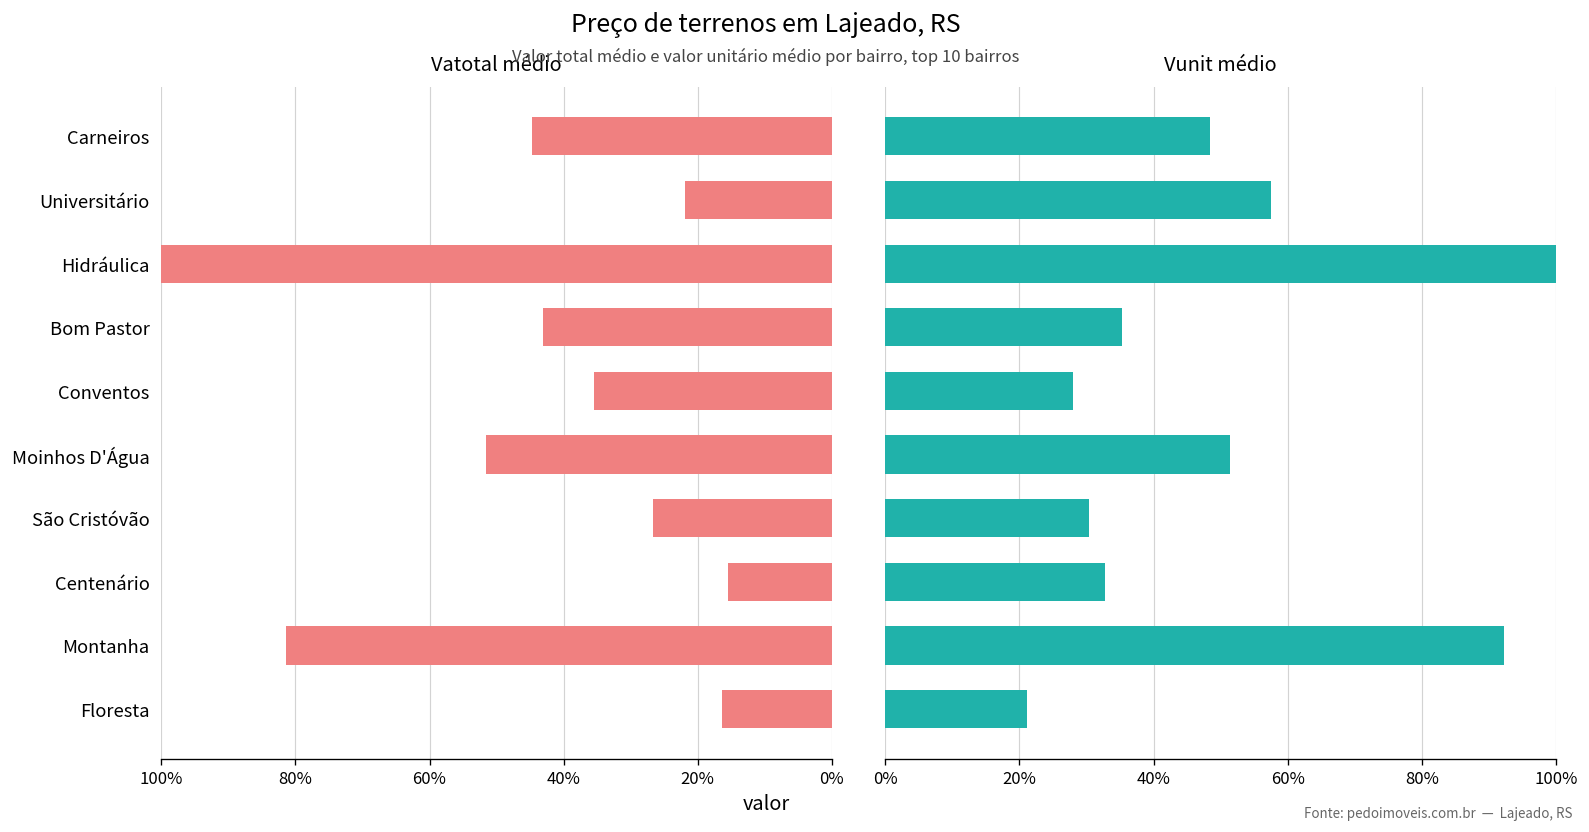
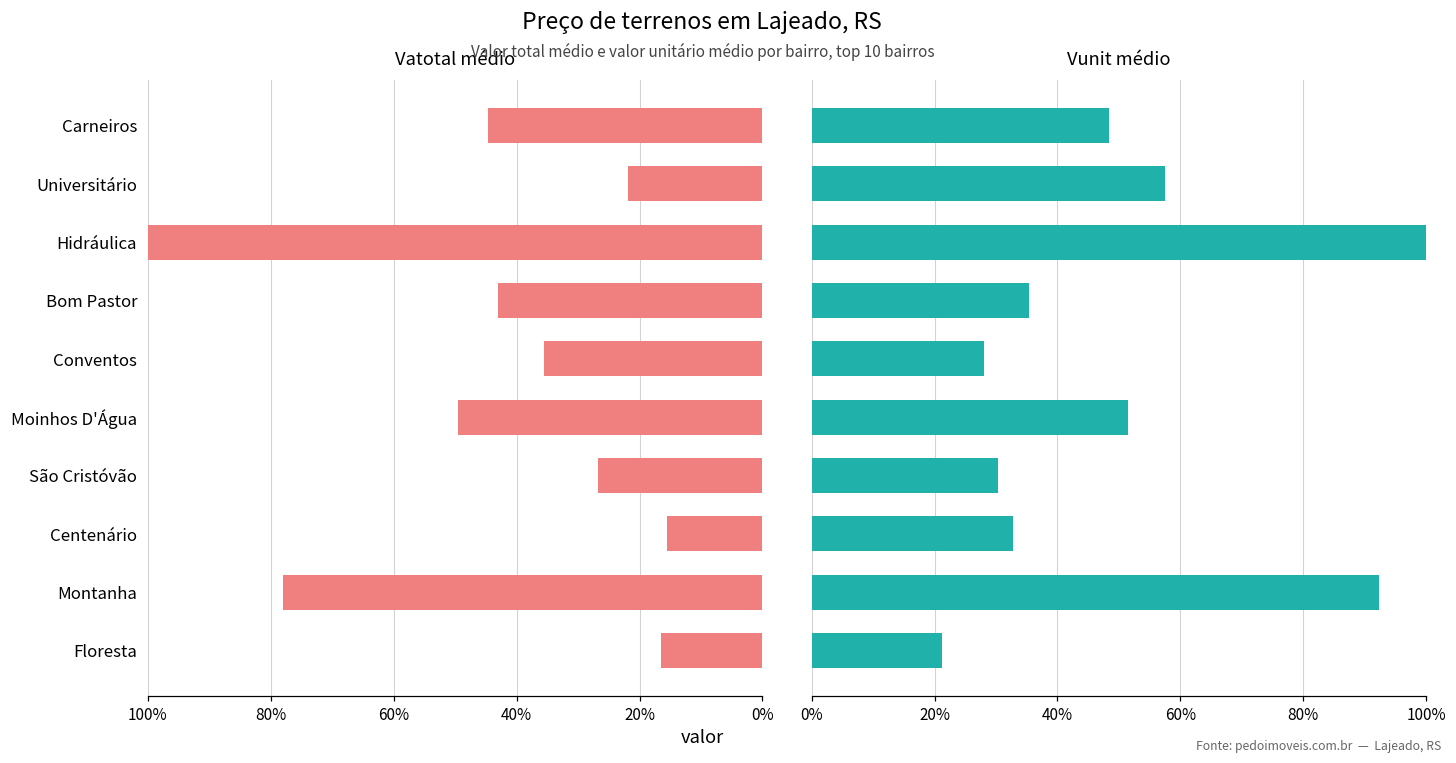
  {
    "Vatotal médio": {
      "Carneiros": "45%",
      "Universitário": "22%",
      "Hidráulica": "100%",
      "Bom Pastor": "43%",
      "Conventos": "36%",
-     "Moinhos D'Água": "52%",
+     "Moinhos D'Água": "49%",
      "São Cristóvão": "27%",
      "Centenário": "15%",
-     "Montanha": "81%",
+     "Montanha": "78%",
      "Floresta": "16%"
    }
  }
